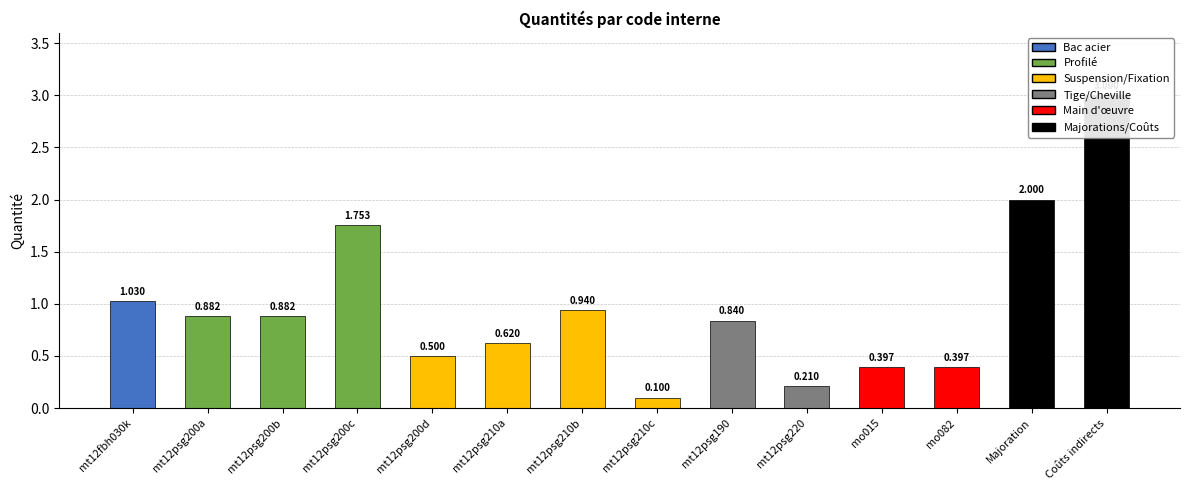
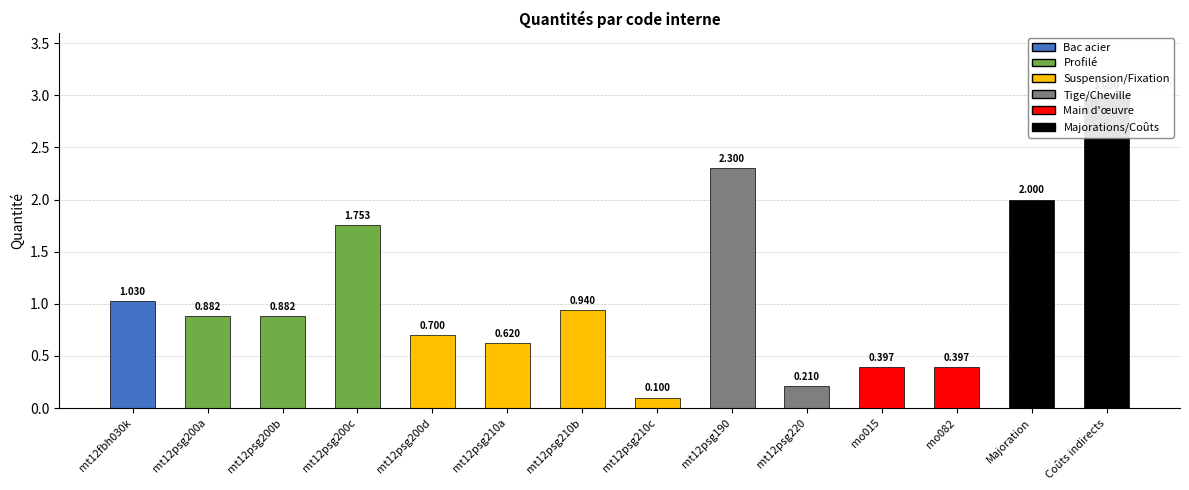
  {
    "mt12fbh030k": 1.030,
    "mt12psg200a": 0.882,
    "mt12psg200b": 0.882,
    "mt12psg200c": 1.753,
-   "mt12psg200d": 0.500,
+   "mt12psg200d": 0.700,
    "mt12psg210a": 0.620,
    "mt12psg210b": 0.940,
    "mt12psg210c": 0.100,
-   "mt12psg190": 0.840,
+   "mt12psg190": 2.300,
    "mt12psg220": 0.210,
    "mo015": 0.397,
    "mo082": 0.397,
    "Majoration": 2.000
  }
